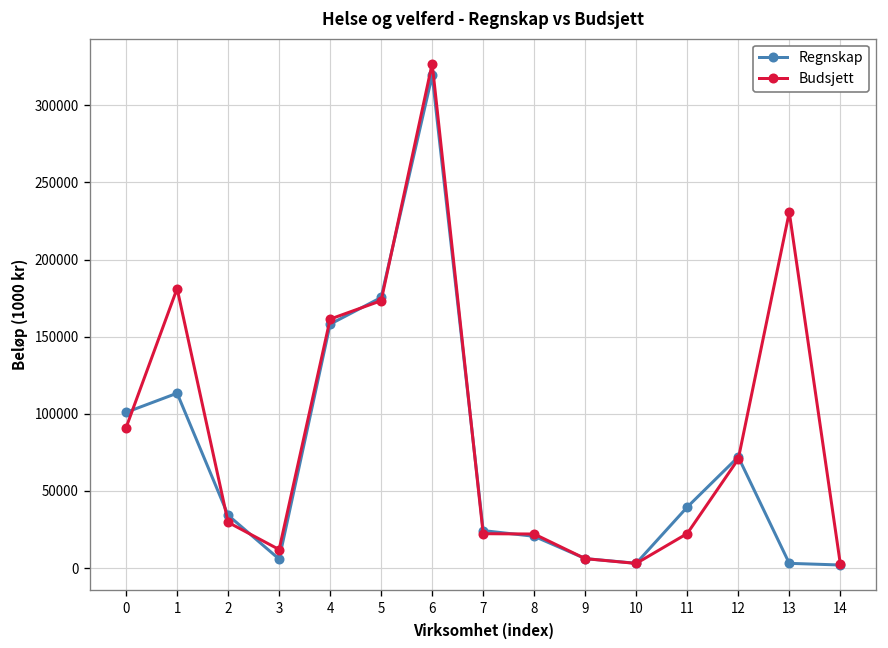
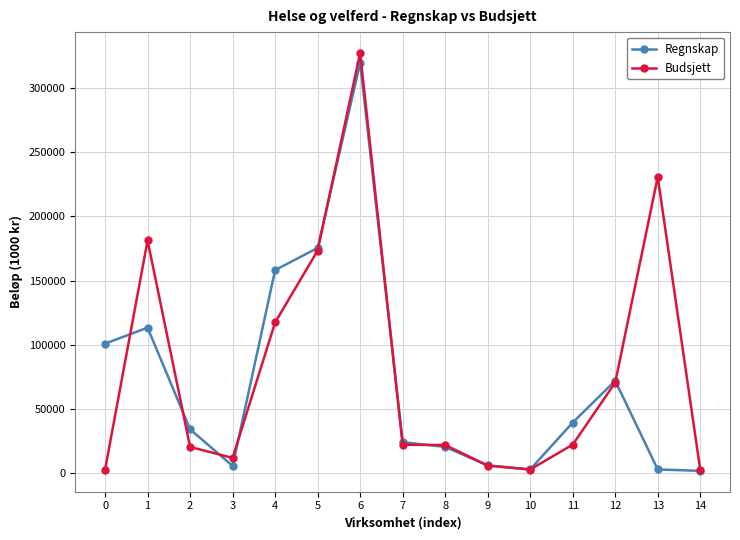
  {
    "Regnskap": {
      "0": 101000,
      "1": 113000,
      "2": 34000,
      "3": 6000,
      "4": 158000,
      "5": 175000,
      "6": 319000,
      "11": 40000,
      "13": 3000
    },
    "Budsjett": {
-     "0": 91000,
+     "0": 3000,
      "1": 181000,
-     "2": 30000,
+     "2": 21000,
      "3": 12000,
-     "4": 161000,
+     "4": 117000,
      "5": 173000,
      "6": 327000,
      "11": 22000,
      "13": 231000
    }
  }
